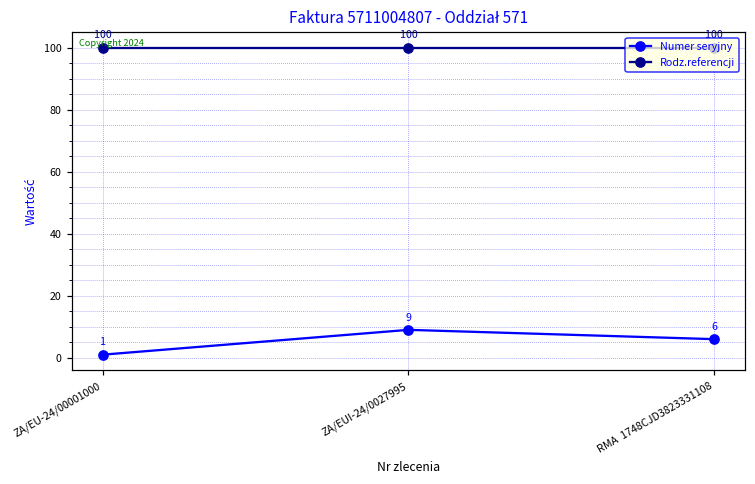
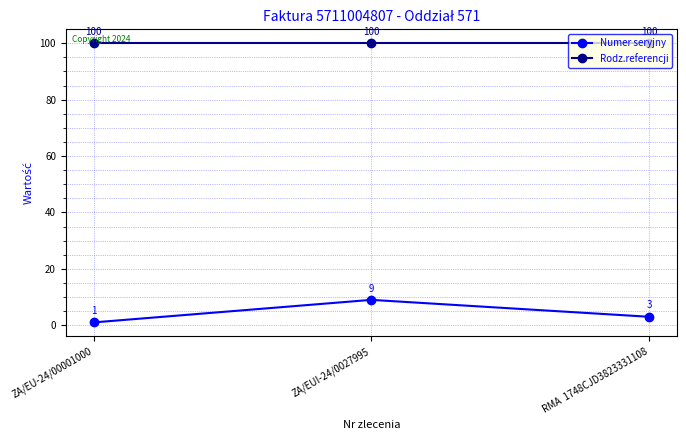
  {
    "Numer seryjny": {
      "ZA/EU-24/00001000": 1,
      "ZA/EUI-24/0027995": 9,
-     "RMA 1748CJD3823331108": 6
+     "RMA 1748CJD3823331108": 3
    },
    "Rodz.referencji": {
      "ZA/EU-24/00001000": 100,
      "ZA/EUI-24/0027995": 100
    }
  }
